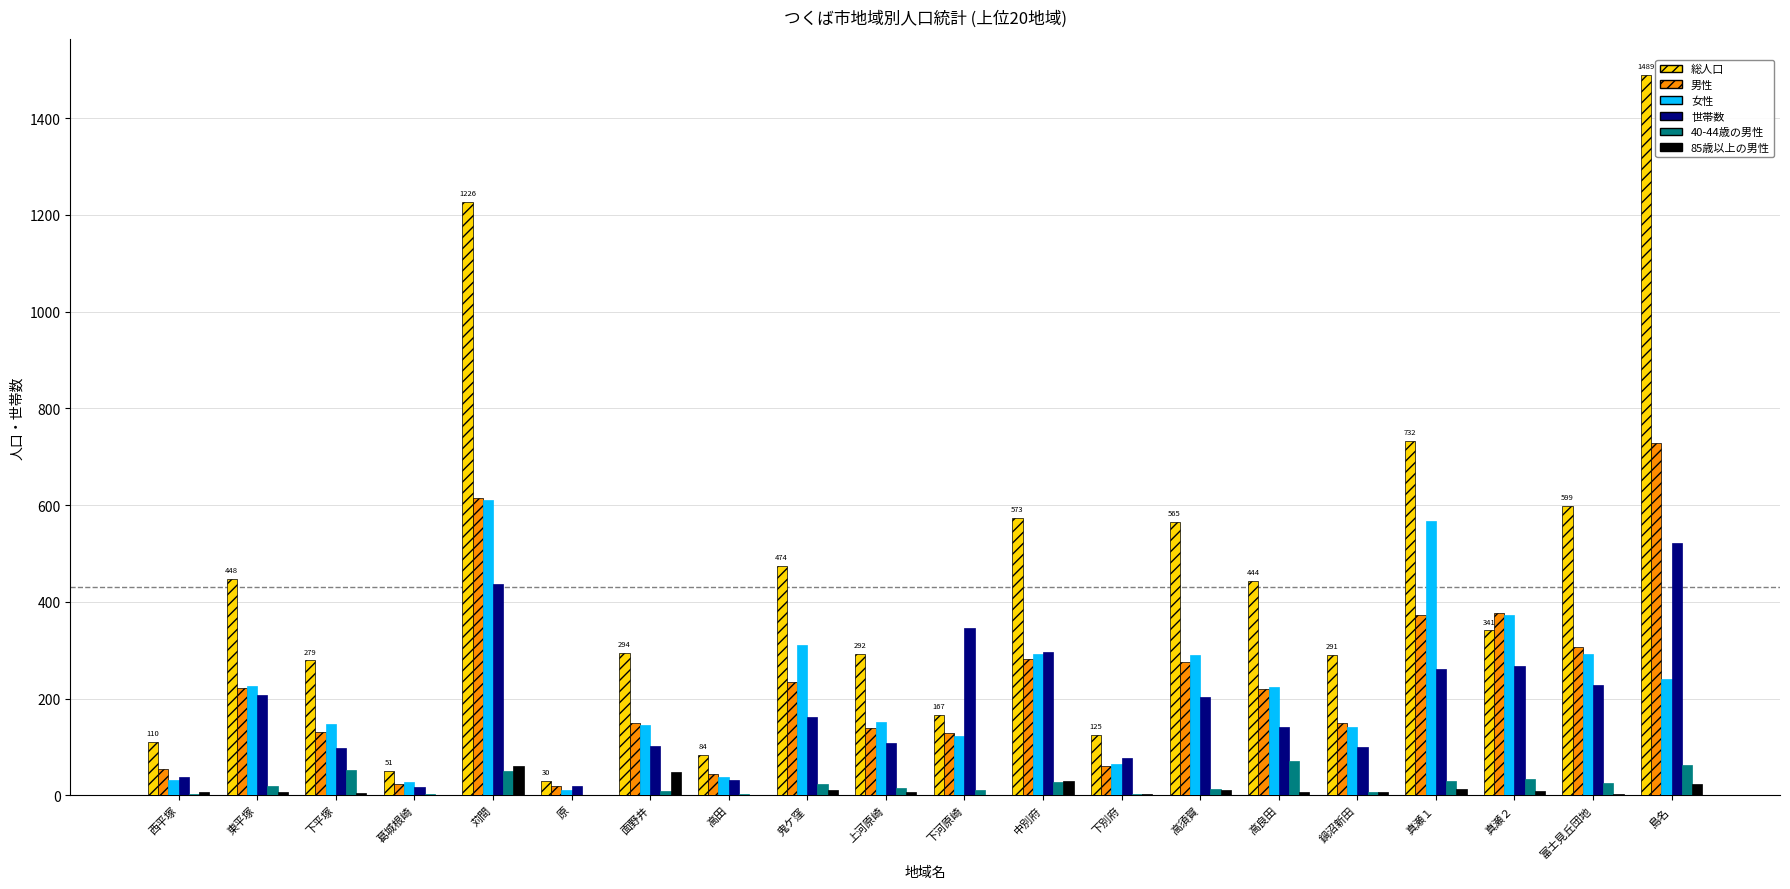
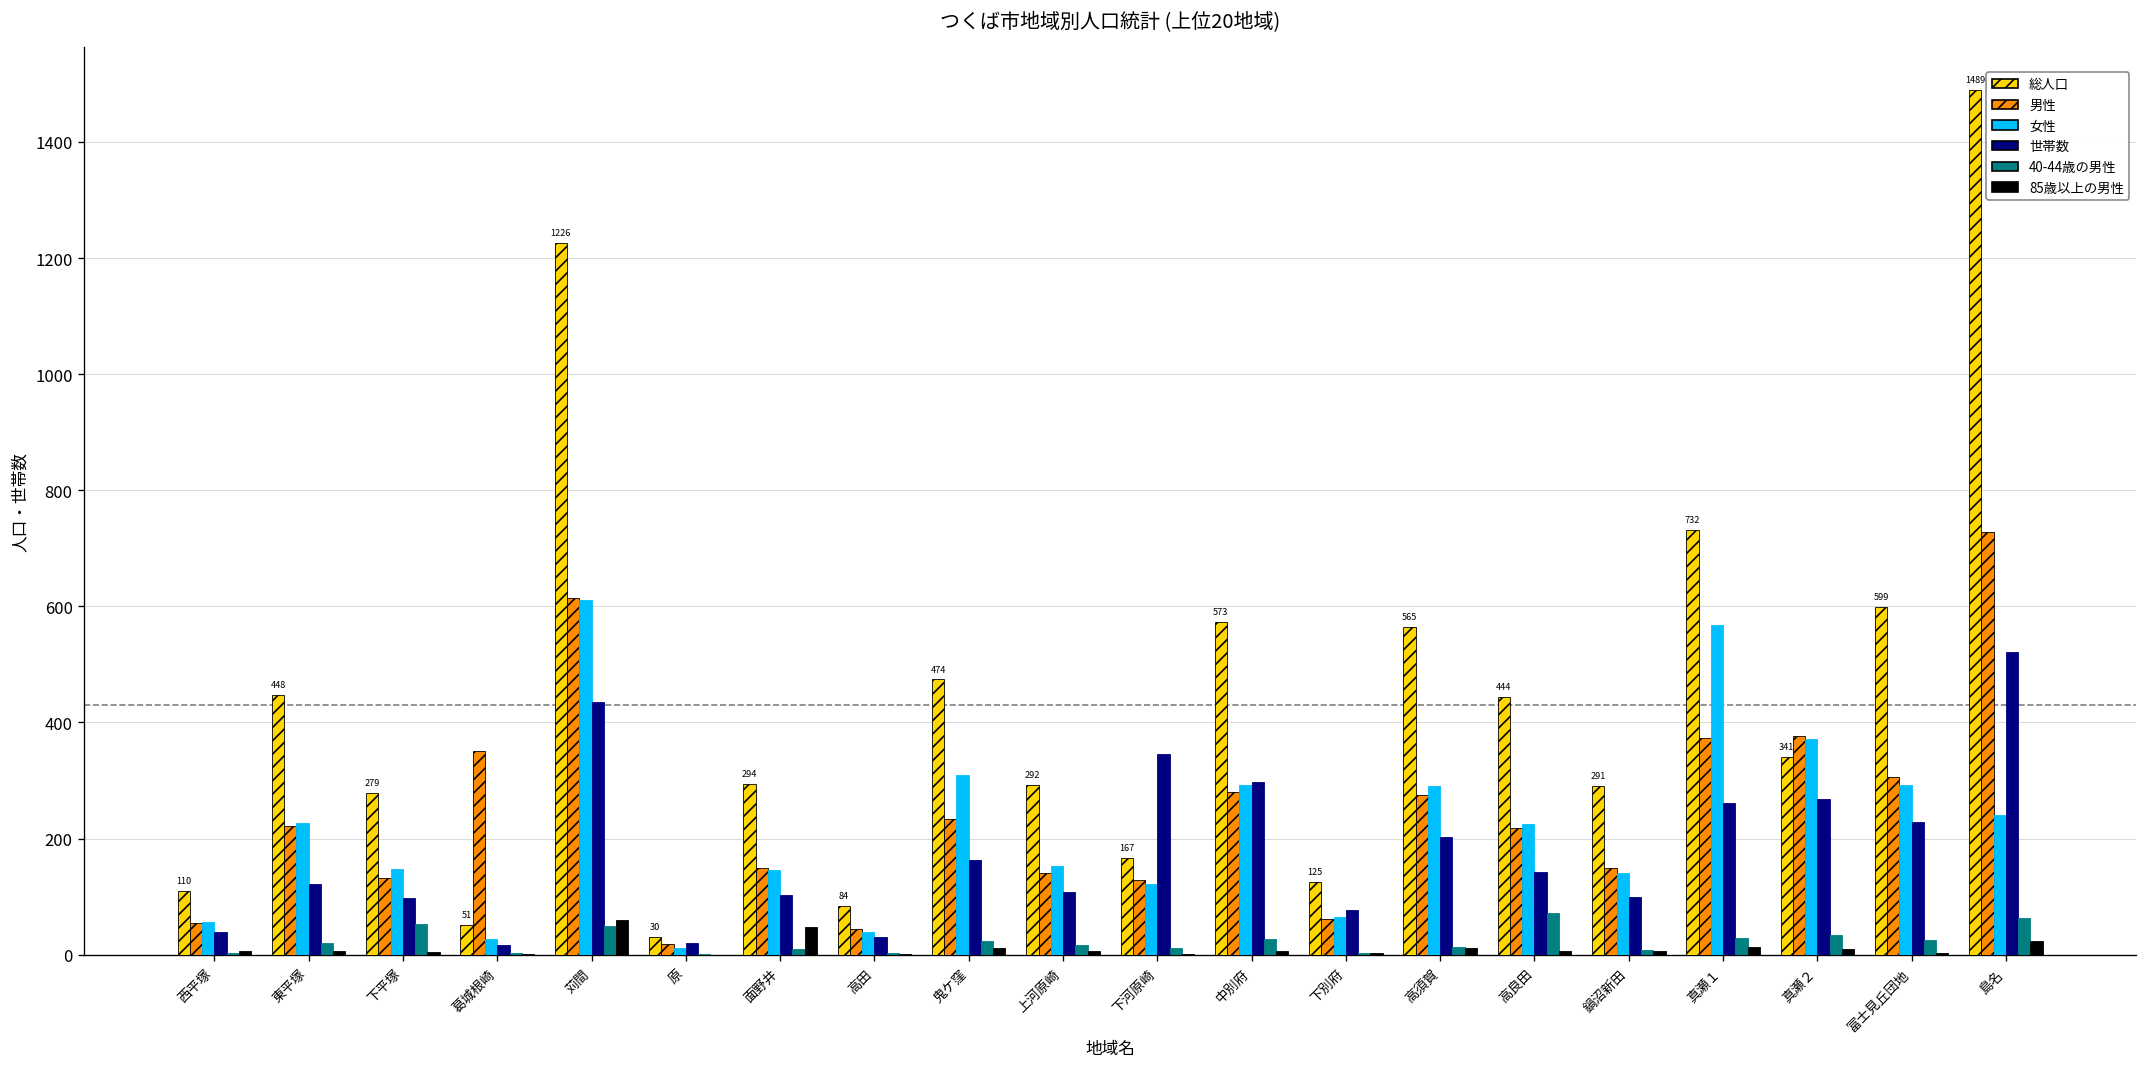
  {
    "総人口": {
      "西平塚": 110,
      "東平塚": 448,
      "下平塚": 279,
      "葛城根崎": 51,
      "苅間": 1226,
      "原": 30,
      "面野井": 294,
      "高田": 84,
      "鬼ケ窪": 474,
      "上河原崎": 292,
      "下河原崎": 167,
      "中別府": 573,
      "下別府": 125,
      "高須賀": 565,
      "高良田": 444,
      "鍋沼新田": 291,
      "真瀬１": 732,
      "真瀬２": 341,
      "富士見丘団地": 599,
      "島名": 1489
    },
    "男性": {
      "西平塚": 50,
      "東平塚": 220,
      "下平塚": 130,
-     "葛城根崎": 20,
+     "葛城根崎": 350,
      "苅間": 620,
      "原": 20,
      "面野井": 150,
      "高田": 50,
      "鬼ケ窪": 230,
      "上河原崎": 140,
      "下河原崎": 130,
      "中別府": 280,
      "下別府": 60,
      "高須賀": 280,
      "高良田": 220,
      "鍋沼新田": 150,
      "真瀬１": 370,
      "真瀬２": 380,
      "富士見丘団地": 310,
      "島名": 730
    },
    "女性": {
-     "西平塚": 30,
+     "西平塚": 60,
      "東平塚": 230,
      "下平塚": 150,
      "葛城根崎": 30,
      "苅間": 610,
      "原": 10,
      "面野井": 150,
      "高田": 40,
      "鬼ケ窪": 310,
      "上河原崎": 150,
      "下河原崎": 120,
      "中別府": 290,
      "下別府": 60,
      "高須賀": 290,
      "高良田": 230,
      "鍋沼新田": 140,
      "真瀬１": 570,
      "真瀬２": 370,
      "富士見丘団地": 290,
      "島名": 240
    },
    "世帯数": {
      "西平塚": 40,
-     "東平塚": 210,
+     "東平塚": 120,
      "下平塚": 100,
      "葛城根崎": 20,
      "苅間": 440,
      "原": 20,
      "面野井": 100,
      "高田": 30,
      "鬼ケ窪": 160,
      "上河原崎": 110,
      "下河原崎": 350,
      "中別府": 300,
      "下別府": 80,
      "高須賀": 200,
      "高良田": 140,
      "鍋沼新田": 100,
      "真瀬１": 260,
      "真瀬２": 270,
      "富士見丘団地": 230,
      "島名": 520
    },
    "40-44歳の男性": {
      "東平塚": 20,
      "下平塚": 50,
      "苅間": 50,
      "面野井": 10,
      "鬼ケ窪": 20,
      "上河原崎": 20,
      "下河原崎": 10,
      "中別府": 30,
      "高須賀": 10,
      "高良田": 70,
      "鍋沼新田": 10,
      "真瀬１": 30,
      "真瀬２": 30,
      "富士見丘団地": 30,
      "島名": 60
    },
    "85歳以上の男性": {
      "西平塚": 10,
      "東平塚": 10,
      "苅間": 60,
      "原": 0,
      "面野井": 50,
      "鬼ケ窪": 10,
      "上河原崎": 10,
-     "中別府": 30,
+     "中別府": 10,
      "高須賀": 10,
      "高良田": 10,
      "鍋沼新田": 10,
      "真瀬１": 10,
      "真瀬２": 10,
      "島名": 20
    }
  }
